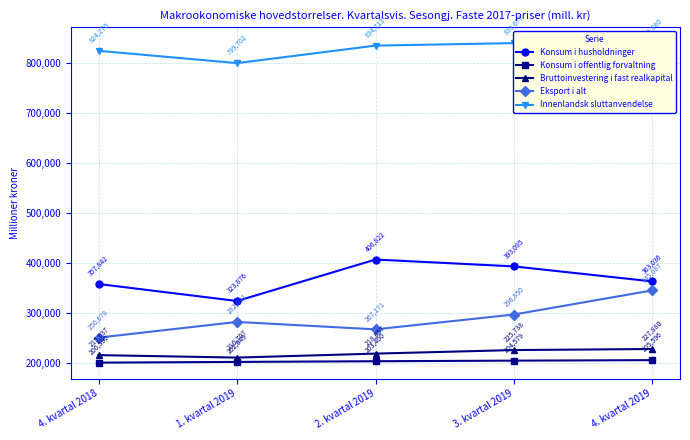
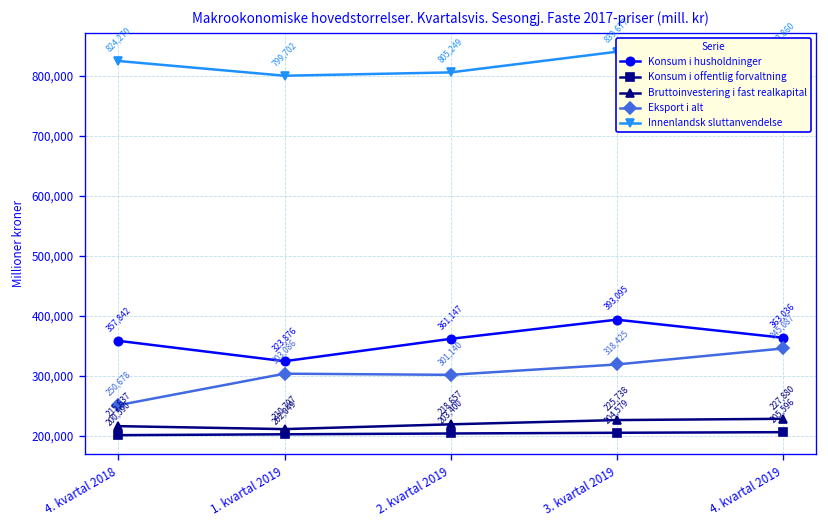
  {
    "Konsum i husholdninger": {
      "4. kvartal 2018": "357,842",
-     "2. kvartal 2019": "406,822",
+     "2. kvartal 2019": "361,147",
      "3. kvartal 2019": "393,095"
    },
    "Eksport i alt": {
-     "1. kvartal 2019": "282,031",
-     "2. kvartal 2019": "267,171",
-     "3. kvartal 2019": "296,850"
+     "1. kvartal 2019": "303,086",
+     "2. kvartal 2019": "301,140",
+     "3. kvartal 2019": "318,425"
    },
    "Innenlandsk sluttanvendelse": {
      "4. kvartal 2018": "824,270",
      "1. kvartal 2019": "799,702",
-     "2. kvartal 2019": "834,713"
+     "2. kvartal 2019": "805,249"
    }
  }
